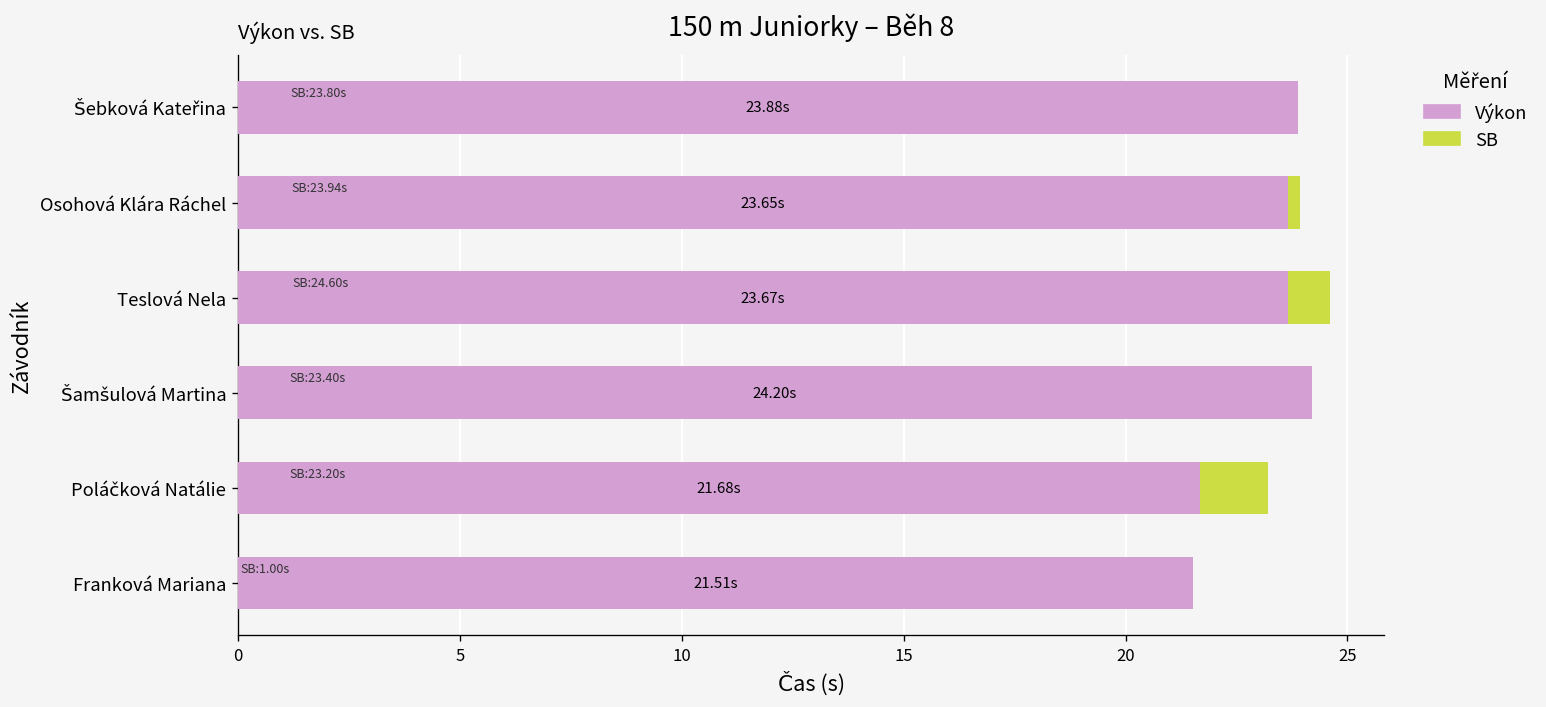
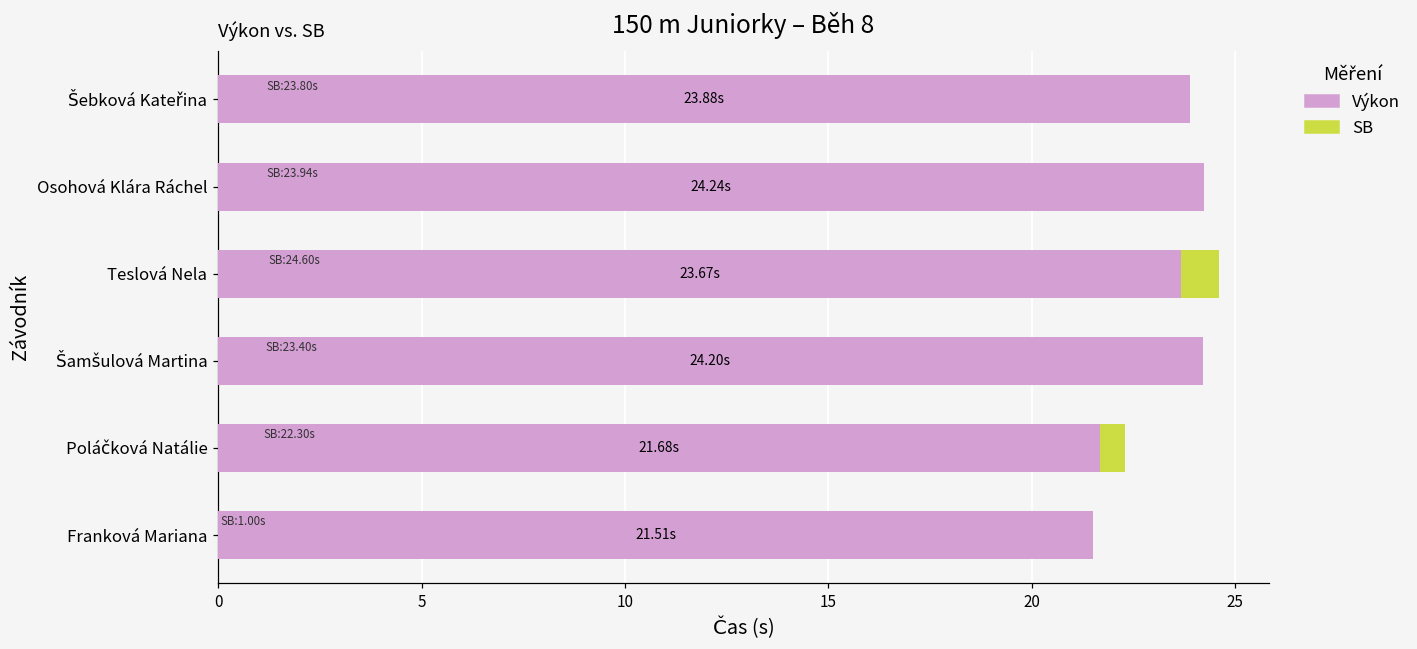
  {
    "SB": {
-     "Poláčková Natálie": "23.20s"
+     "Poláčková Natálie": "22.30s"
    },
    "Výkon": {
-     "Osohová Klára Ráchel": "23.65s",
+     "Osohová Klára Ráchel": "24.24s",
      "Franková Mariana": "21.51s"
    }
  }
